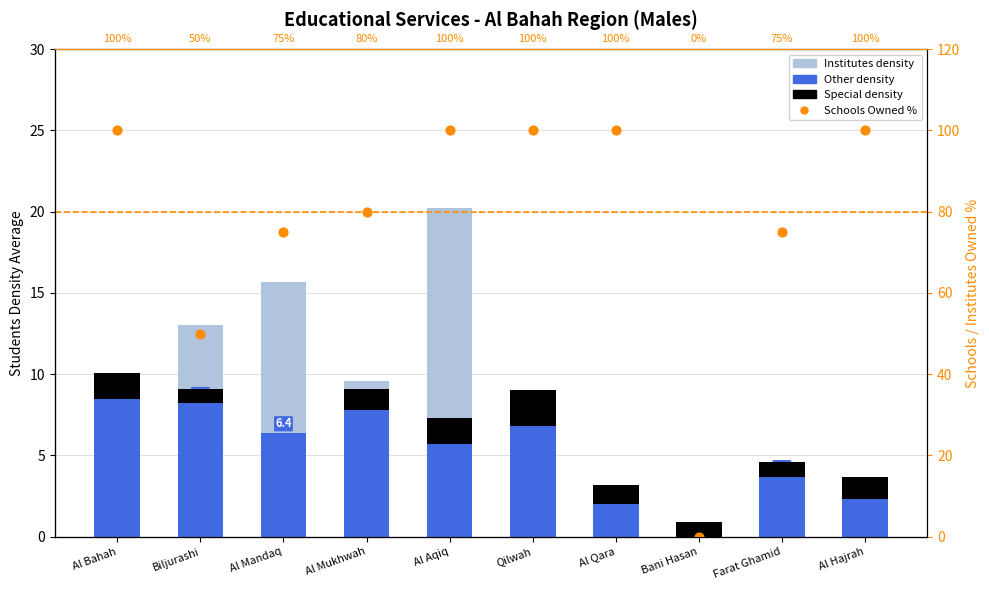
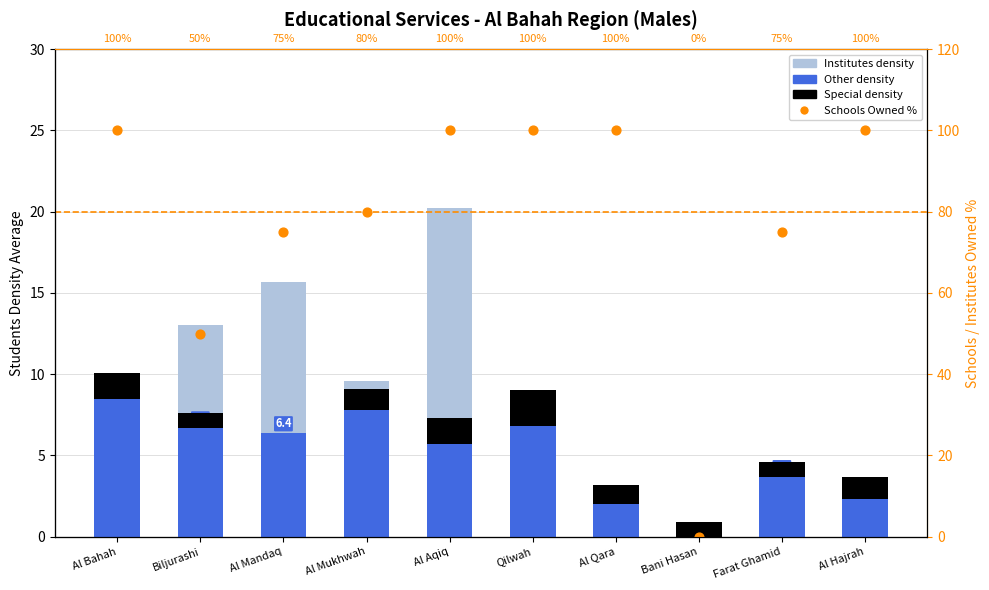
  {
    "Other density": {
-     "Biljurashi": 8.2
+     "Biljurashi": 6.7
    }
  }
